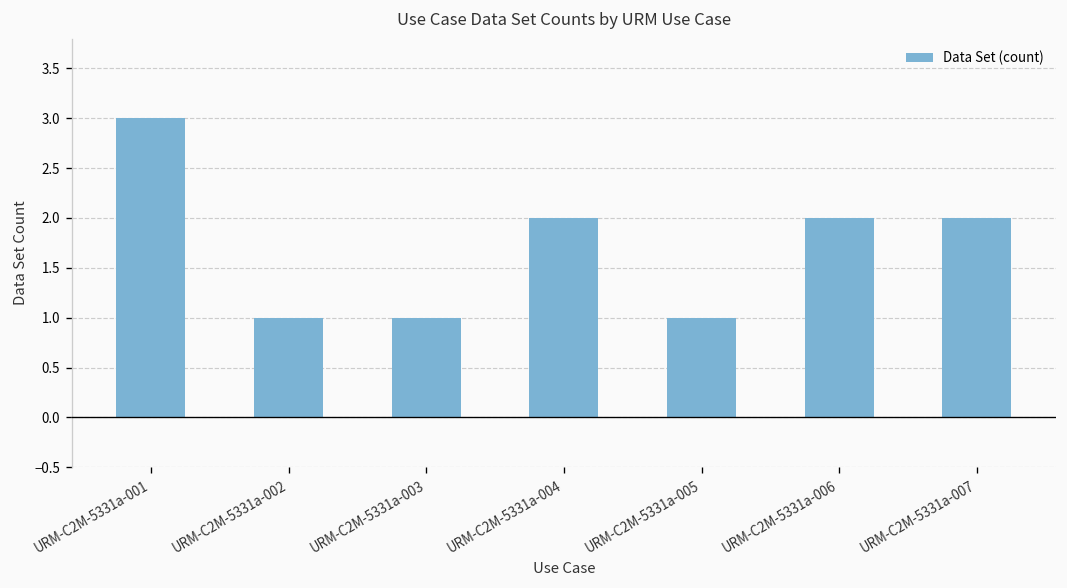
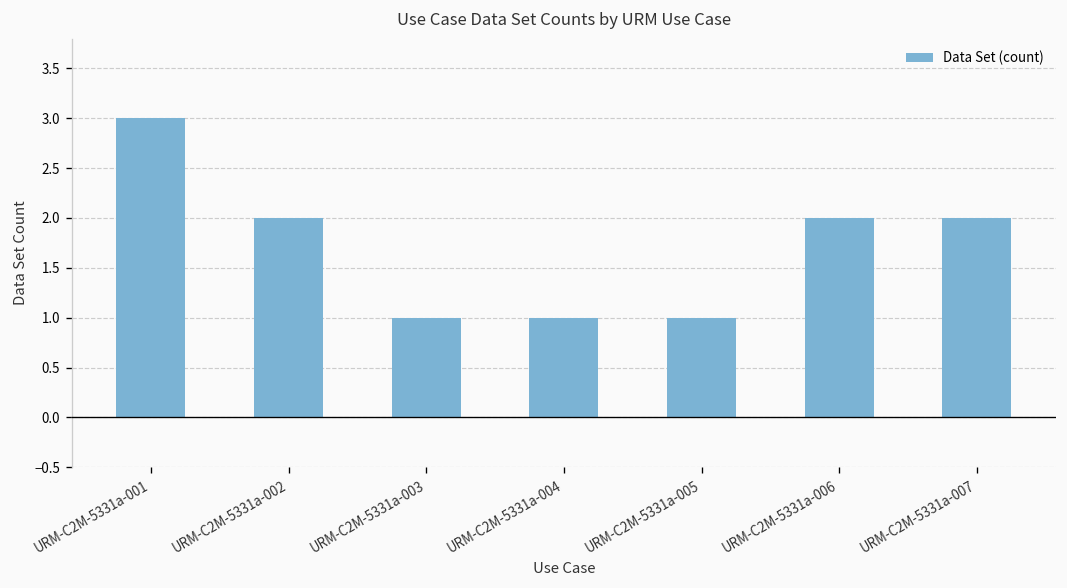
  {
    "URM-C2M-5331a-001": 3,
-   "URM-C2M-5331a-002": 1,
+   "URM-C2M-5331a-002": 2,
    "URM-C2M-5331a-003": 1,
-   "URM-C2M-5331a-004": 2,
+   "URM-C2M-5331a-004": 1,
    "URM-C2M-5331a-005": 1,
    "URM-C2M-5331a-006": 2,
    "URM-C2M-5331a-007": 2
  }
